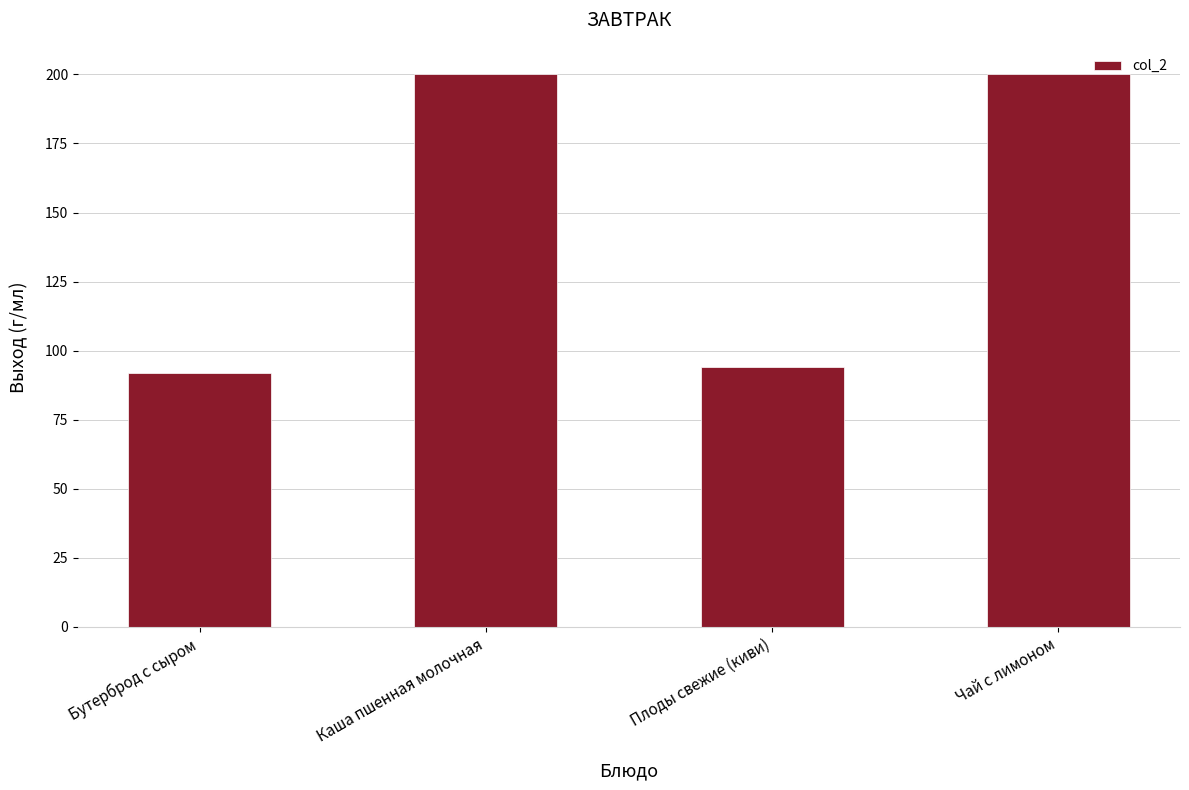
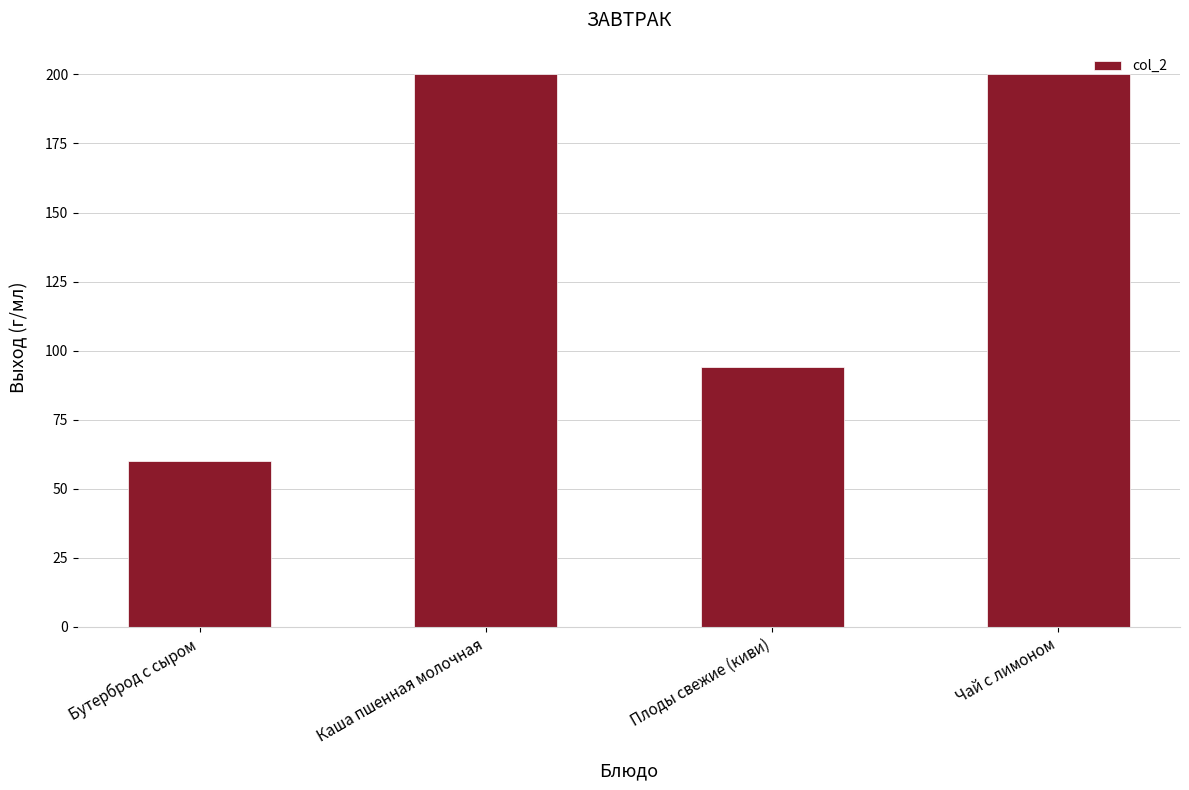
  {
-   "Бутерброд с сыром": 92,
+   "Бутерброд с сыром": 60,
    "Каша пшенная молочная": 200,
    "Плоды свежие (киви)": 94,
    "Чай с лимоном": 200
  }
